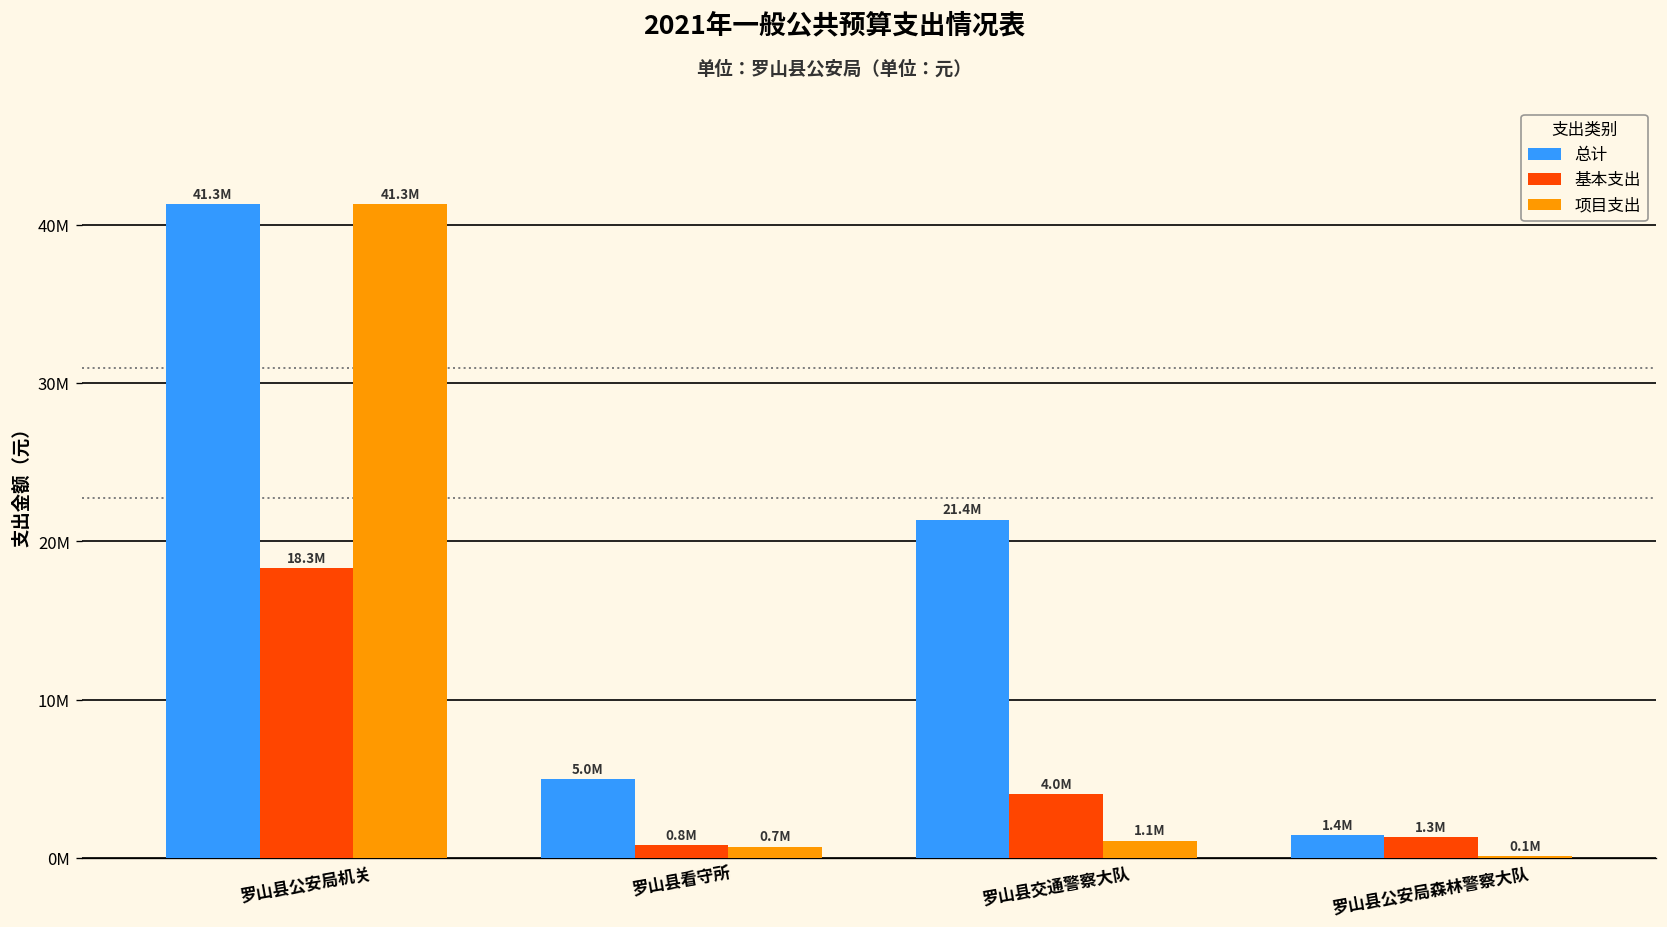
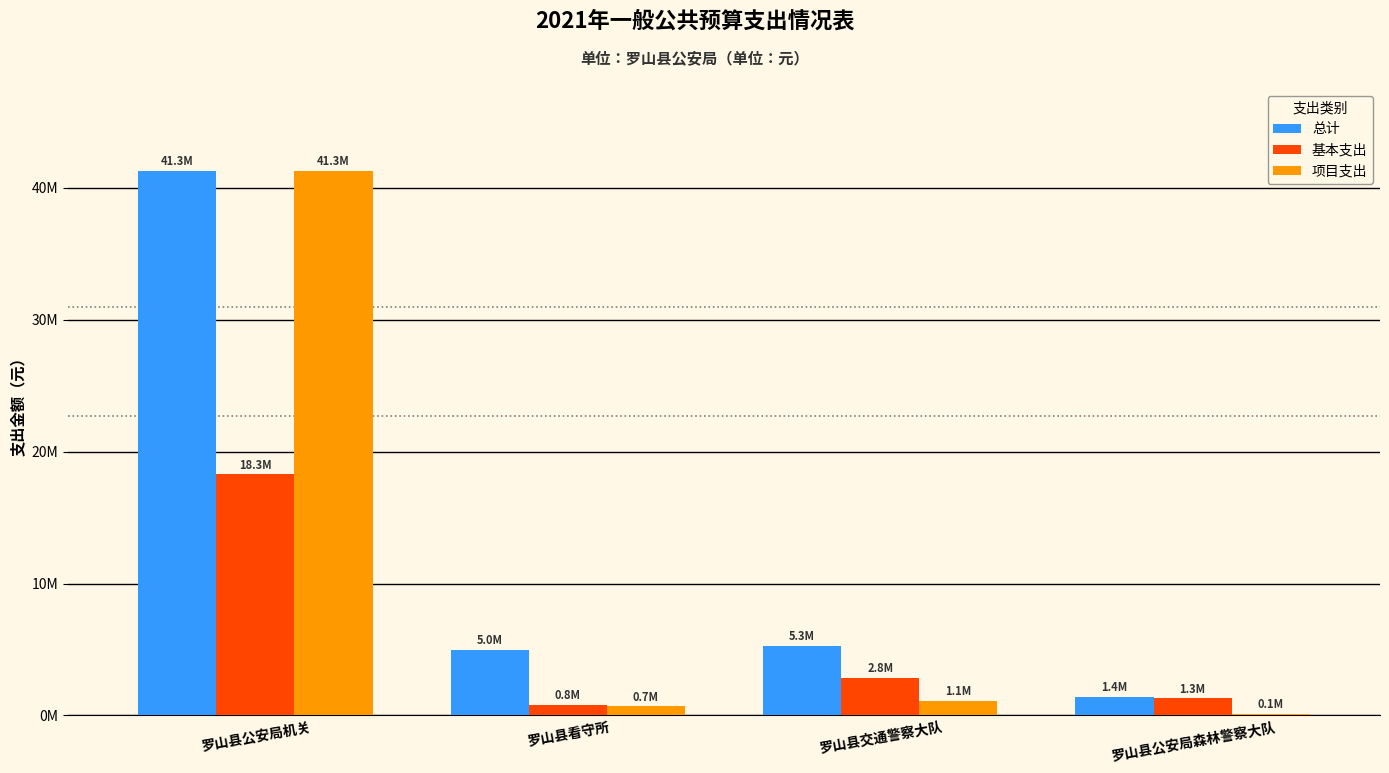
  {
    "总计": {
      "罗山县公安局机关": "41.3M",
      "罗山县看守所": "5.0M",
-     "罗山县交通警察大队": "21.4M",
+     "罗山县交通警察大队": "5.3M",
      "罗山县公安局森林警察大队": "1.4M"
    },
    "基本支出": {
      "罗山县公安局机关": "18.3M",
      "罗山县看守所": "0.8M",
-     "罗山县交通警察大队": "4.0M",
+     "罗山县交通警察大队": "2.8M",
      "罗山县公安局森林警察大队": "1.3M"
    },
    "项目支出": {
      "罗山县公安局机关": "41.3M",
      "罗山县看守所": "0.7M",
      "罗山县交通警察大队": "1.1M",
      "罗山县公安局森林警察大队": "0.1M"
    }
  }
